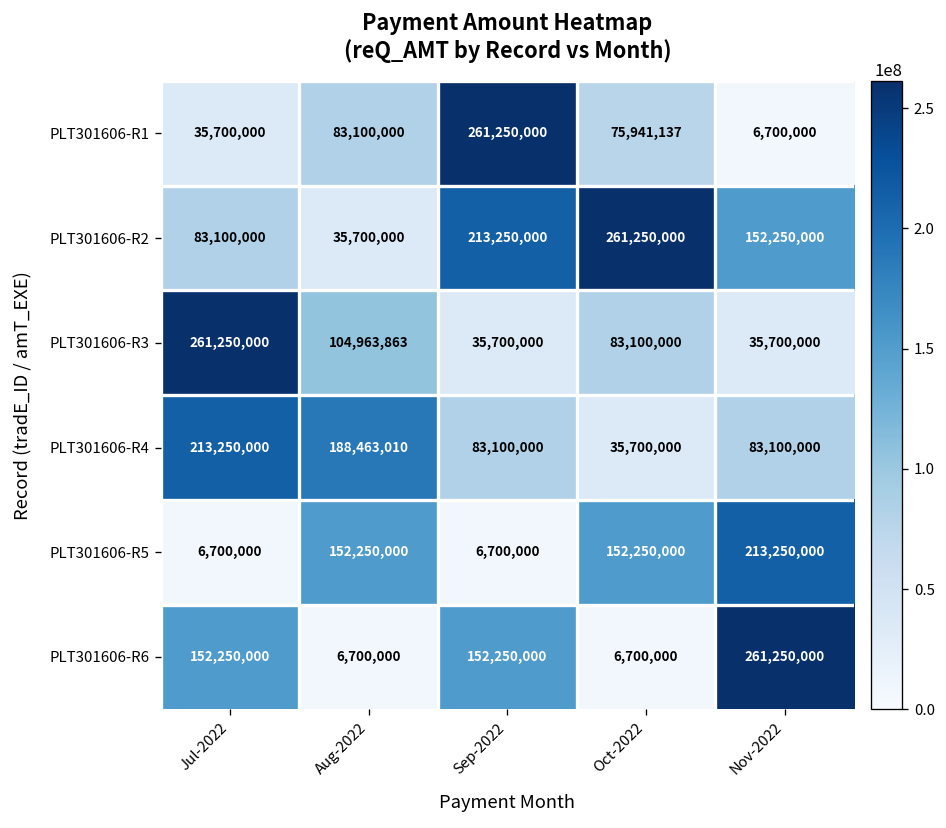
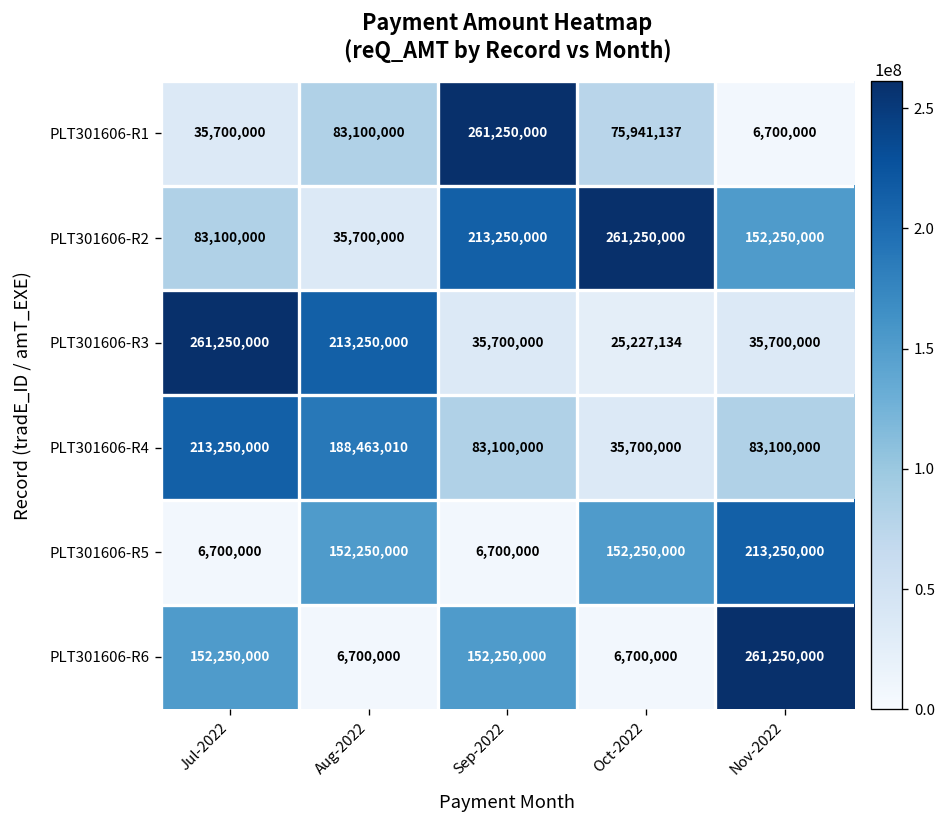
  {
    "PLT301606-R1": {
      "Jul-2022": "35,700,000",
      "Aug-2022": "83,100,000",
      "Sep-2022": "261,250,000",
      "Oct-2022": "75,941,137",
      "Nov-2022": "6,700,000"
    },
    "PLT301606-R2": {
      "Jul-2022": "83,100,000",
      "Aug-2022": "35,700,000",
      "Sep-2022": "213,250,000",
      "Oct-2022": "261,250,000",
      "Nov-2022": "152,250,000"
    },
    "PLT301606-R3": {
      "Jul-2022": "261,250,000",
-     "Aug-2022": "104,963,863",
+     "Aug-2022": "213,250,000",
      "Sep-2022": "35,700,000",
-     "Oct-2022": "83,100,000",
+     "Oct-2022": "25,227,134",
      "Nov-2022": "35,700,000"
    },
    "PLT301606-R4": {
      "Jul-2022": "213,250,000",
      "Aug-2022": "188,463,010",
      "Sep-2022": "83,100,000",
      "Oct-2022": "35,700,000",
      "Nov-2022": "83,100,000"
    },
    "PLT301606-R5": {
      "Jul-2022": "6,700,000",
      "Aug-2022": "152,250,000",
      "Sep-2022": "6,700,000",
      "Oct-2022": "152,250,000",
      "Nov-2022": "213,250,000"
    },
    "PLT301606-R6": {
      "Jul-2022": "152,250,000",
      "Aug-2022": "6,700,000",
      "Sep-2022": "152,250,000",
      "Oct-2022": "6,700,000",
      "Nov-2022": "261,250,000"
    }
  }
